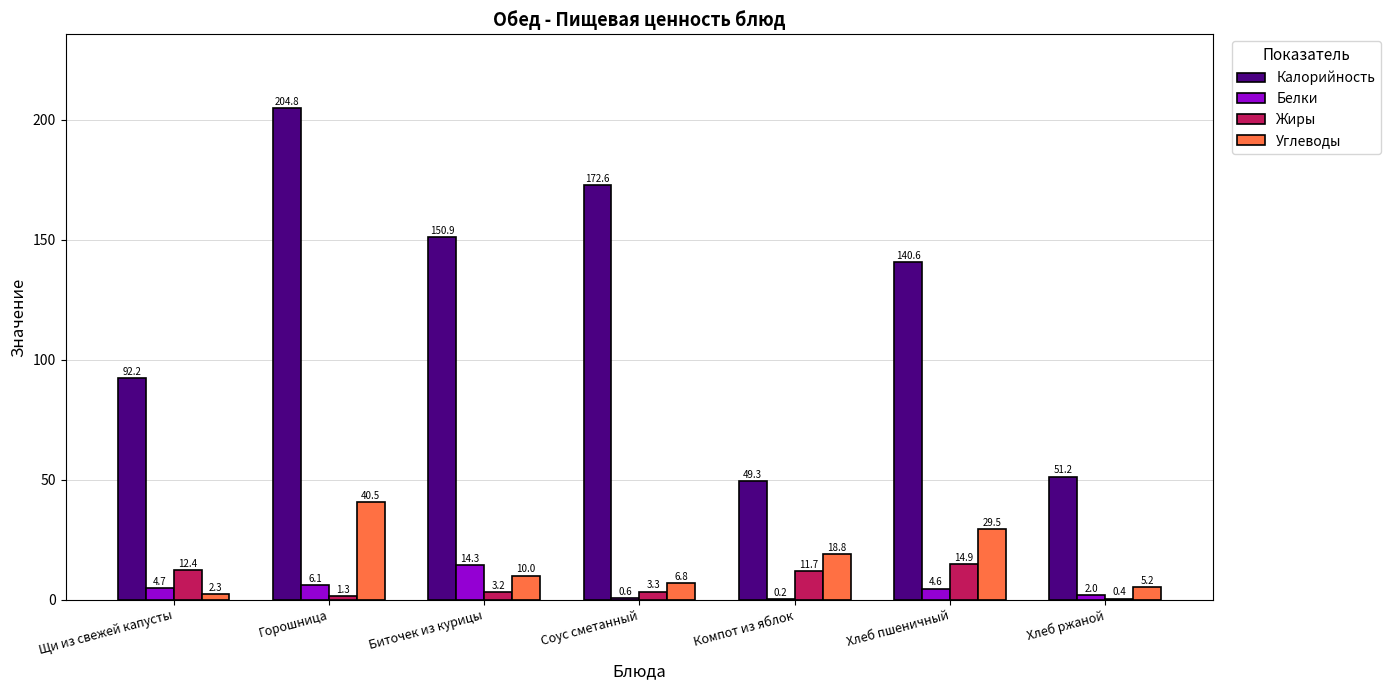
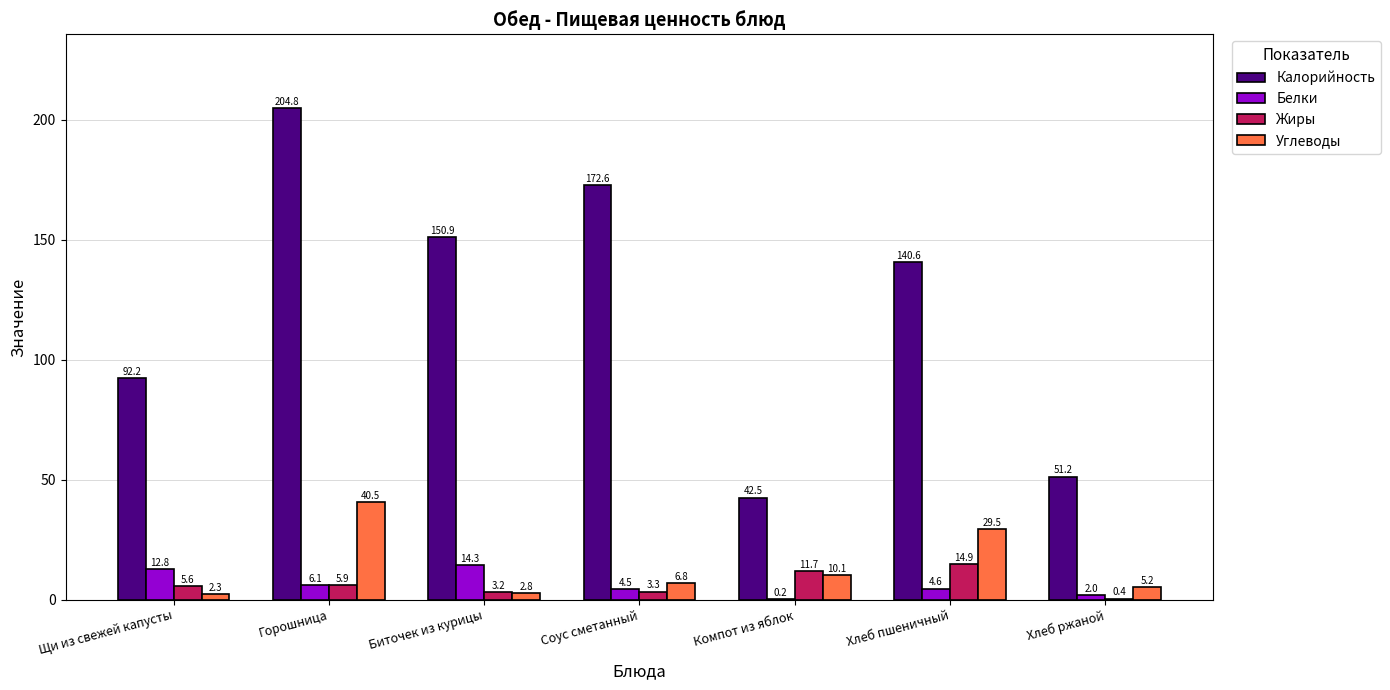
  {
    "Калорийность": {
      "Щи из свежей капусты": 92.2,
      "Горошница": 204.8,
      "Биточек из курицы": 150.9,
      "Соус сметанный": 172.6,
-     "Компот из яблок": 49.3,
+     "Компот из яблок": 42.5,
      "Хлеб пшеничный": 140.6,
      "Хлеб ржаной": 51.2
    },
    "Белки": {
-     "Щи из свежей капусты": 4.7,
+     "Щи из свежей капусты": 12.8,
      "Горошница": 6.1,
      "Биточек из курицы": 14.3,
-     "Соус сметанный": 0.6,
+     "Соус сметанный": 4.5,
      "Компот из яблок": 0.2,
      "Хлеб пшеничный": 4.6,
      "Хлеб ржаной": 2.0
    },
    "Жиры": {
-     "Щи из свежей капусты": 12.4,
-     "Горошница": 1.3,
+     "Щи из свежей капусты": 5.6,
+     "Горошница": 5.9,
      "Биточек из курицы": 3.2,
      "Соус сметанный": 3.3,
      "Компот из яблок": 11.7,
      "Хлеб пшеничный": 14.9,
      "Хлеб ржаной": 0.4
    },
    "Углеводы": {
      "Щи из свежей капусты": 2.3,
      "Горошница": 40.5,
-     "Биточек из курицы": 10.0,
+     "Биточек из курицы": 2.8,
      "Соус сметанный": 6.8,
-     "Компот из яблок": 18.8,
+     "Компот из яблок": 10.1,
      "Хлеб пшеничный": 29.5,
      "Хлеб ржаной": 5.2
    }
  }
